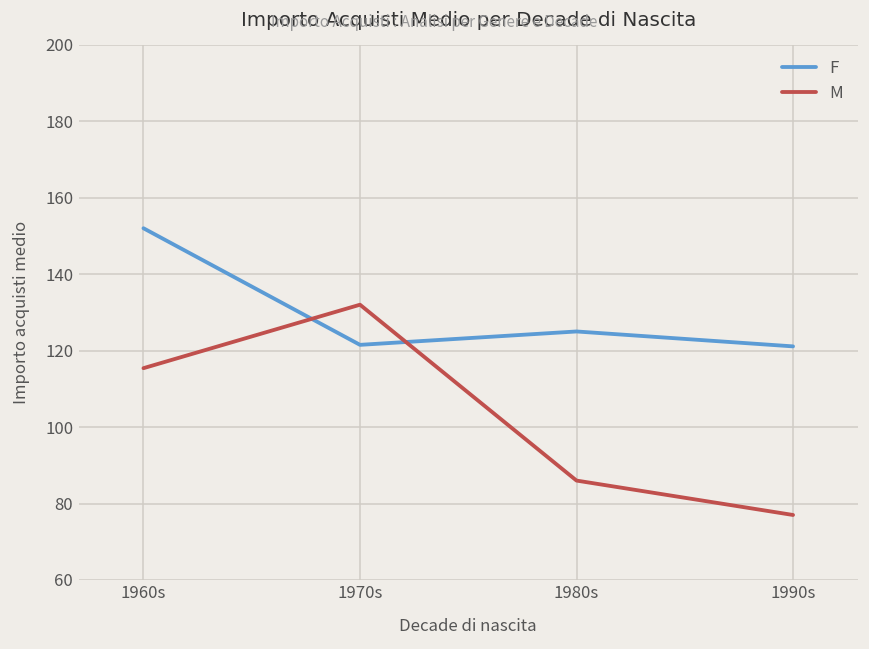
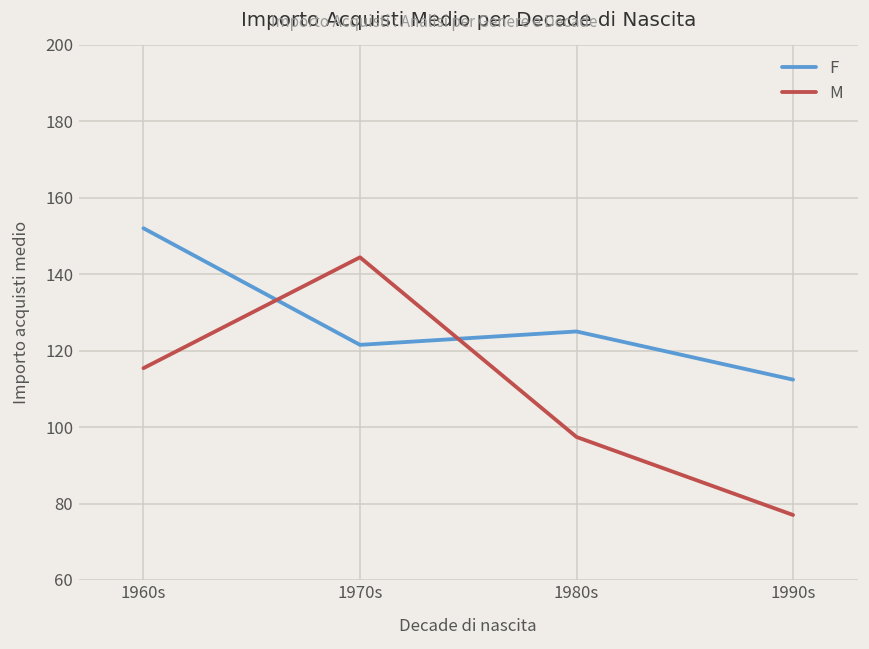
  {
    "F": {
      "1960s": 152,
      "1970s": 122,
      "1980s": 125,
-     "1990s": 121
+     "1990s": 112
    },
    "M": {
      "1960s": 115,
-     "1970s": 132,
-     "1980s": 86,
+     "1970s": 144,
+     "1980s": 97,
      "1990s": 77
    }
  }
